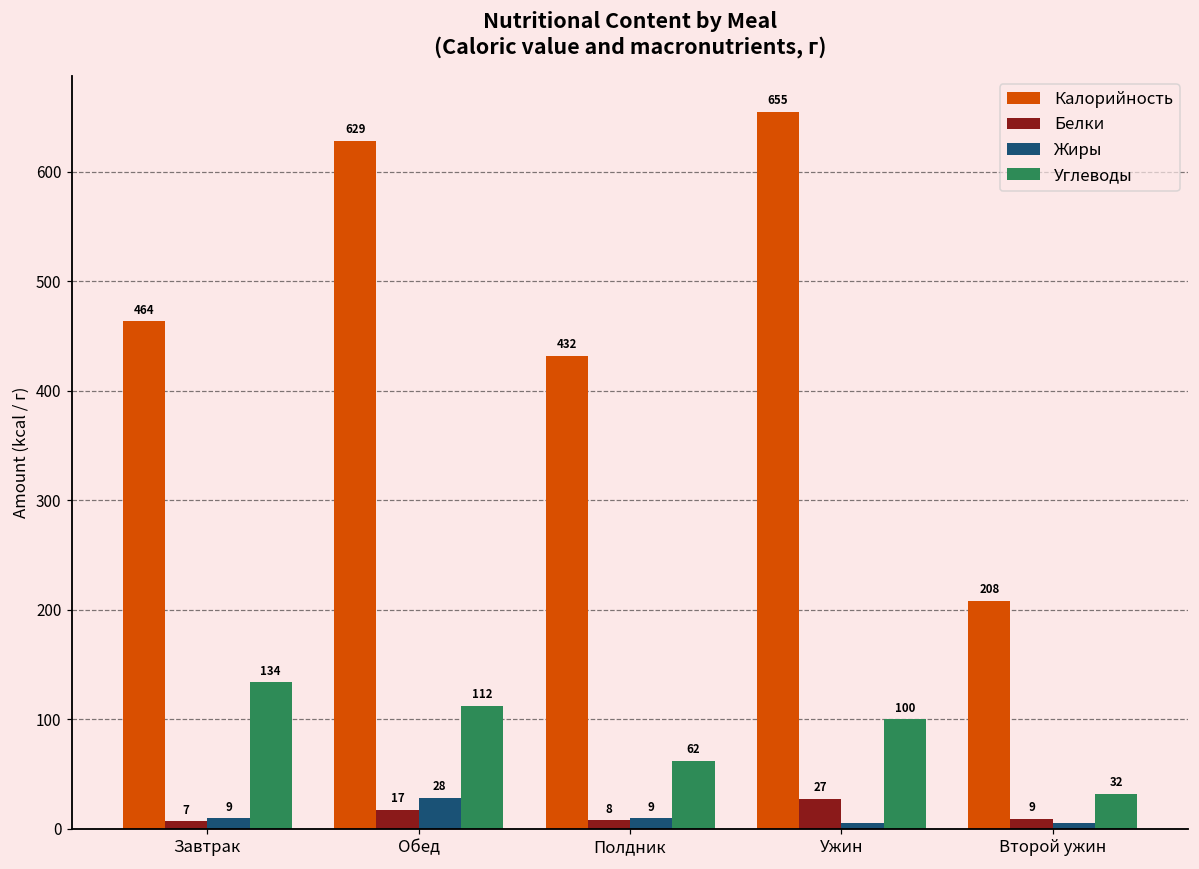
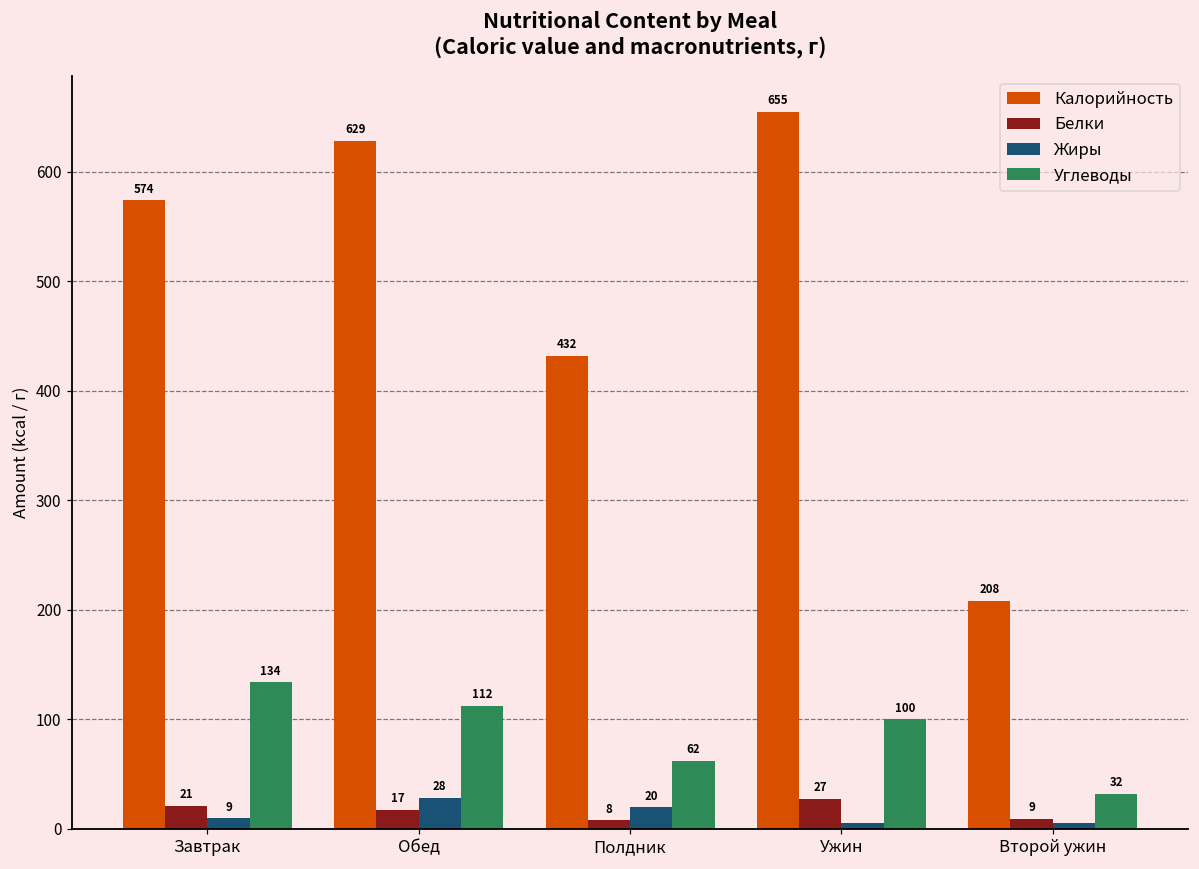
  {
    "Калорийность": {
-     "Завтрак": 464,
+     "Завтрак": 574,
      "Обед": 629,
      "Полдник": 432,
      "Ужин": 655,
      "Второй ужин": 208
    },
    "Белки": {
-     "Завтрак": 7,
+     "Завтрак": 21,
      "Обед": 17,
      "Полдник": 8,
      "Ужин": 27,
      "Второй ужин": 9
    },
    "Жиры": {
      "Завтрак": 9,
      "Обед": 28,
-     "Полдник": 9
+     "Полдник": 20
    },
    "Углеводы": {
      "Завтрак": 134,
      "Обед": 112,
      "Полдник": 62,
      "Ужин": 100,
      "Второй ужин": 32
    }
  }
